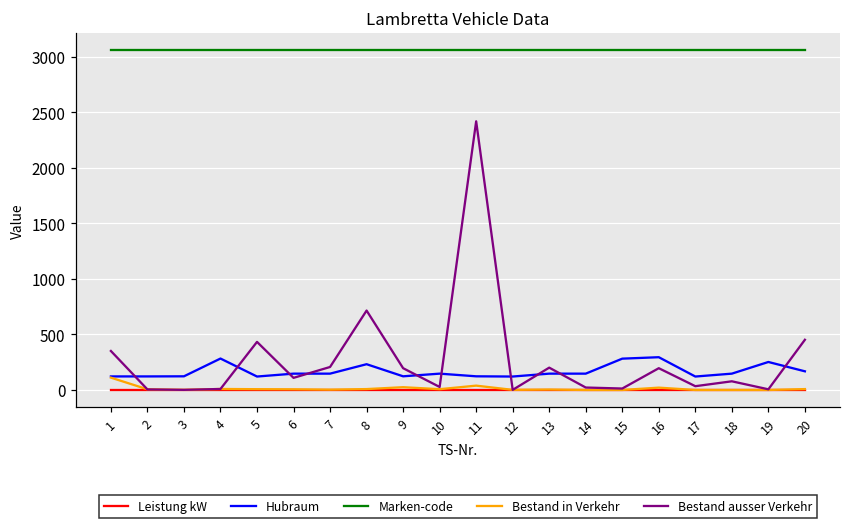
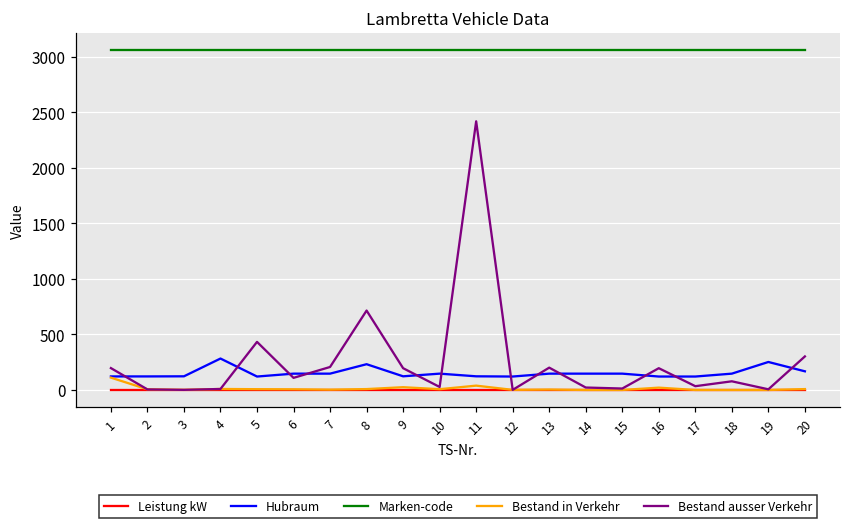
  {
    "Leistung kW": {
      "1": 0,
      "11": 0
    },
    "Hubraum": {
      "2": 120,
      "3": 120,
      "4": 280,
      "5": 120,
      "6": 150,
      "7": 150,
      "8": 230,
      "9": 120,
      "10": 150,
      "11": 120,
      "12": 120,
      "13": 150,
      "14": 150,
-     "15": 280,
-     "16": 300,
+     "15": 150,
+     "16": 120,
      "17": 120,
      "18": 150,
      "19": 250,
      "20": 170
    },
    "Marken-code": {
      "1": 3060,
      "2": 3060,
      "3": 3060,
      "4": 3060,
      "5": 3060,
      "6": 3060,
      "7": 3060,
      "8": 3060,
      "9": 3060,
      "10": 3060,
      "11": 3060,
      "12": 3060,
      "13": 3060,
      "14": 3060,
      "15": 3060,
      "16": 3060,
      "17": 3060,
      "18": 3060,
      "19": 3060,
      "20": 3060
    },
    "Bestand in Verkehr": {
      "11": 40
    },
    "Bestand ausser Verkehr": {
-     "1": 350,
+     "1": 200,
      "5": 430,
      "6": 110,
      "7": 210,
      "8": 720,
      "9": 200,
      "11": 2420,
      "13": 200,
      "16": 200,
      "17": 30,
      "18": 80,
-     "20": 450
+     "20": 300
    }
  }
